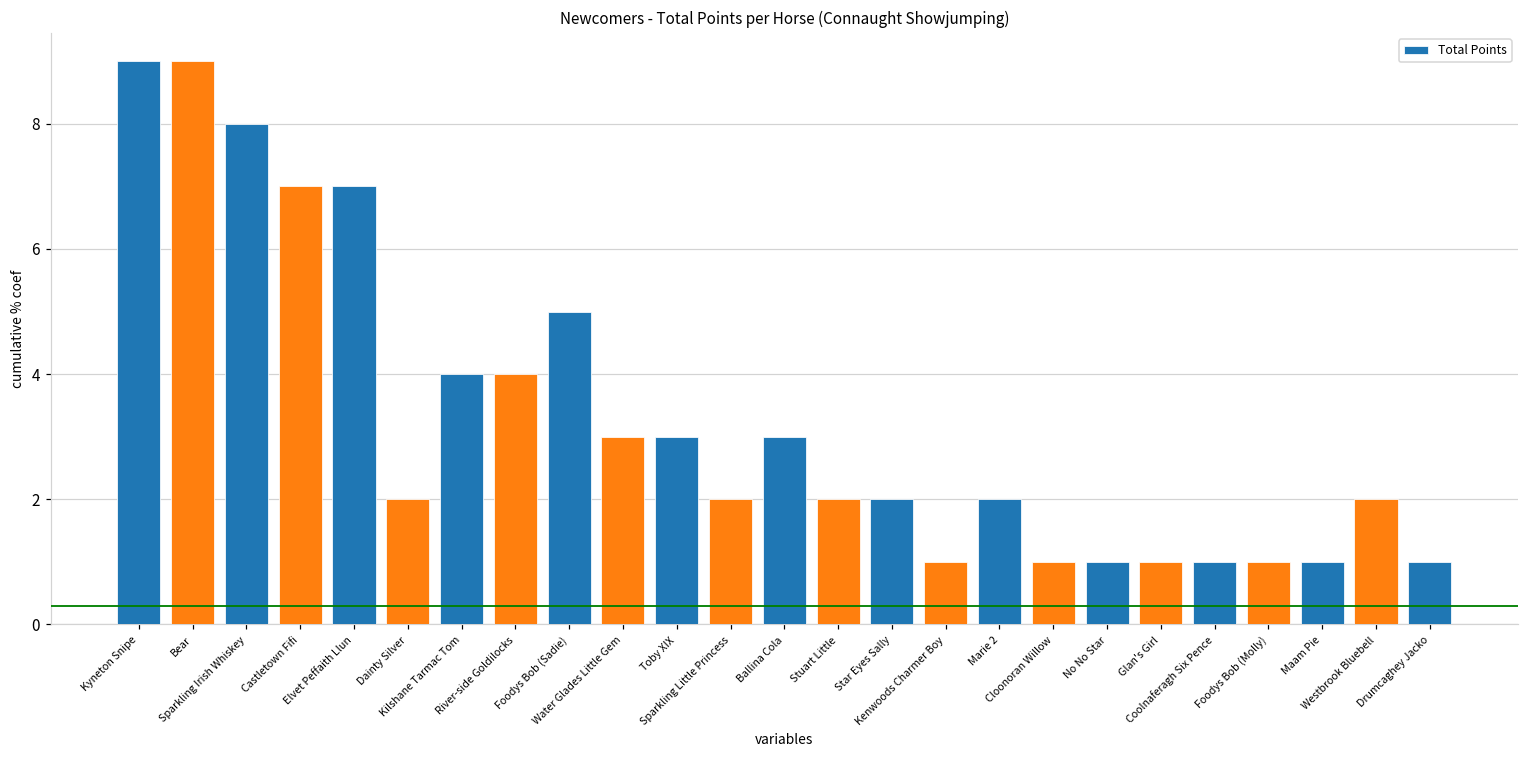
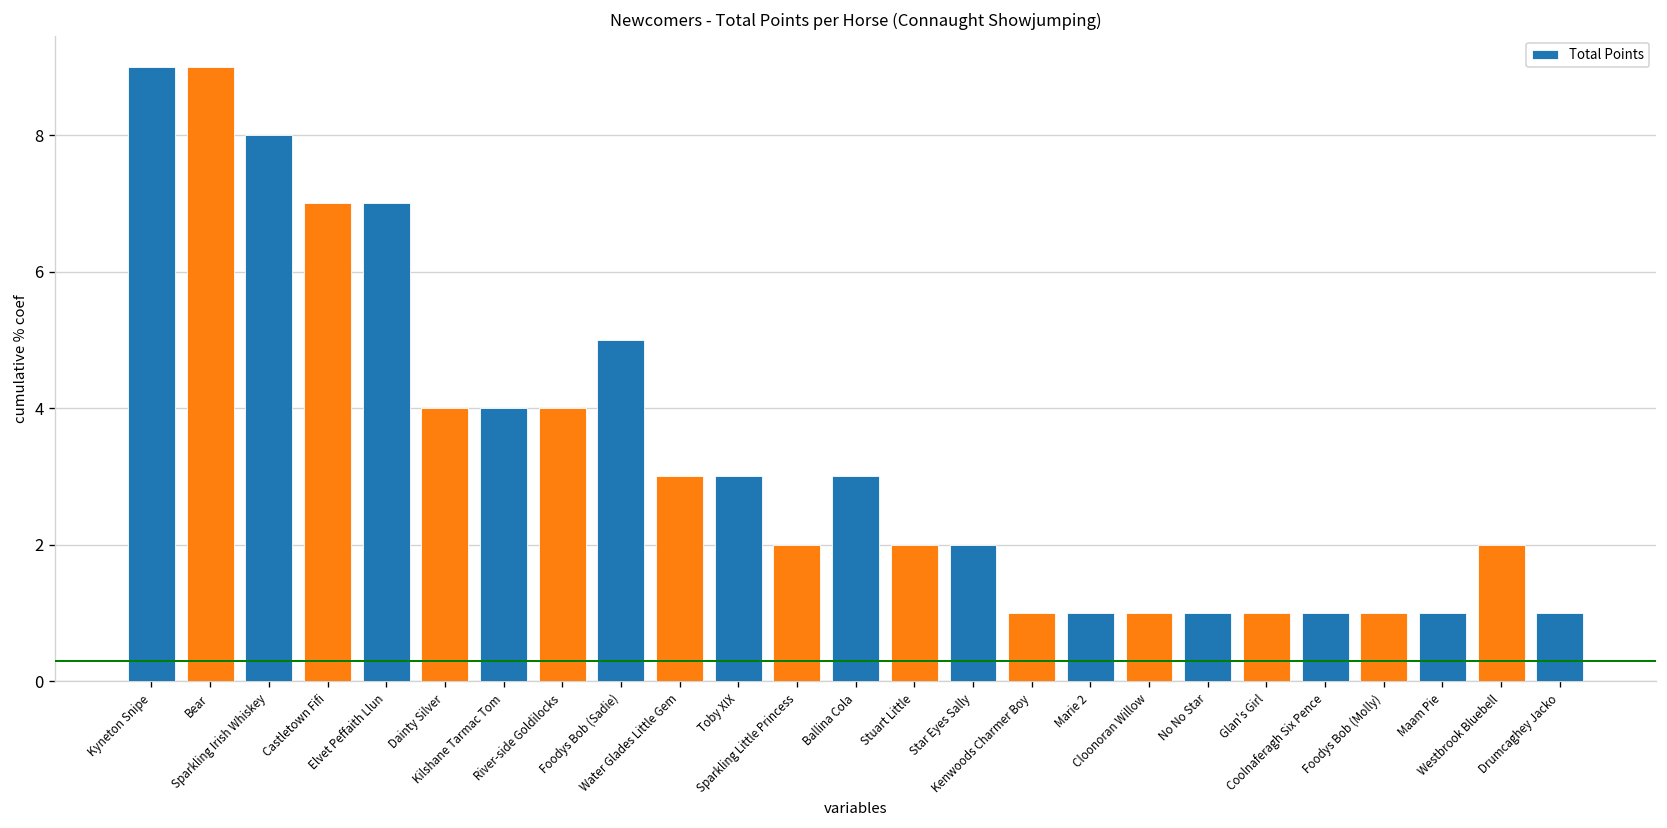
  {
    "Kyneton Snipe": 9,
    "Bear": 9,
    "Sparkling Irish Whiskey": 8,
    "Castletown Fifi": 7,
    "Elvet Peffaith Llun": 7,
-   "Dainty Silver": 2,
+   "Dainty Silver": 4,
    "Kilshane Tarmac Tom": 4,
    "River-side Goldilocks": 4,
    "Foodys Bob (Sadie)": 5,
    "Water Glades Little Gem": 3,
    "Toby XIX": 3,
    "Sparkling Little Princess": 2,
    "Ballina Cola": 3,
    "Stuart Little": 2,
    "Star Eyes Sally": 2,
    "Kenwoods Charmer Boy": 1,
-   "Marie 2": 2,
+   "Marie 2": 1,
    "Cloonoran Willow": 1,
    "No No Star": 1,
    "Glan's Girl": 1,
    "Coolnaferagh Six Pence": 1,
    "Foodys Bob (Molly)": 1,
    "Maam Pie": 1,
    "Westbrook Bluebell": 2,
    "Drumcaghey Jacko": 1
  }
